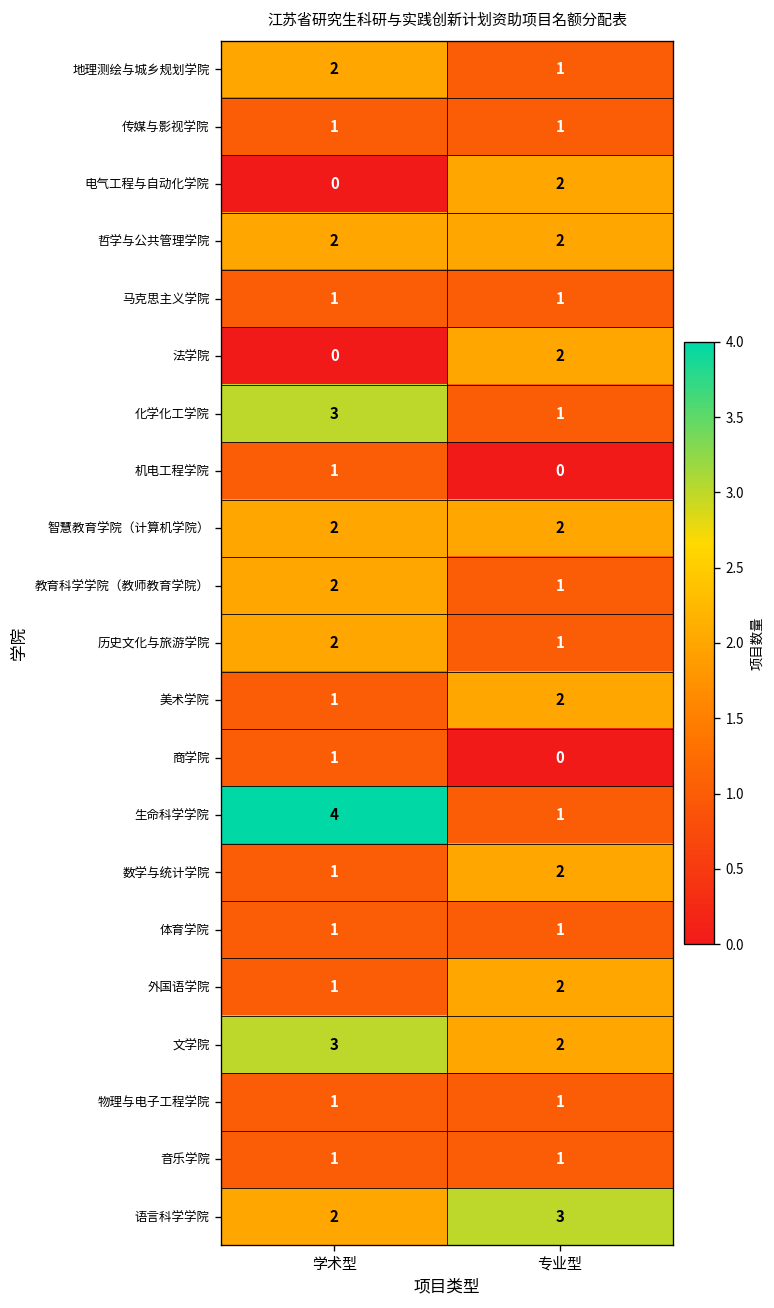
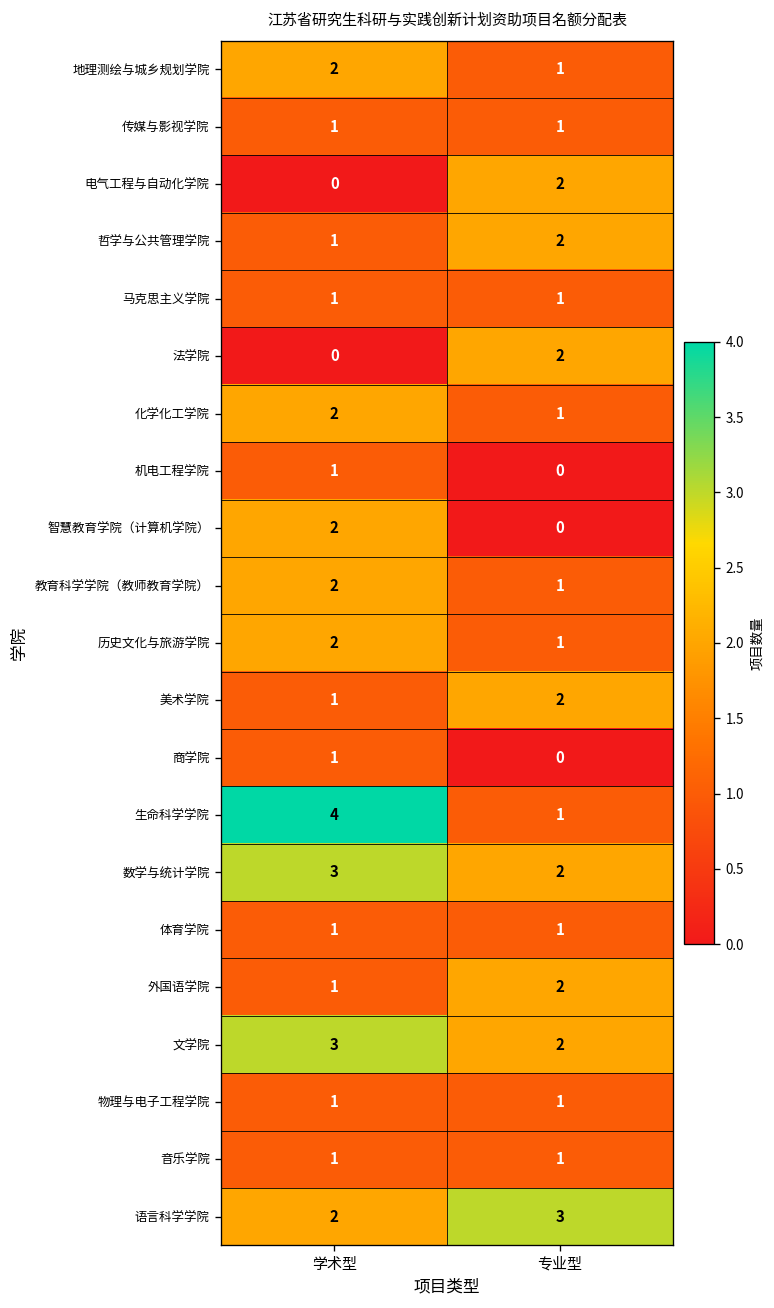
  {
    "地理测绘与城乡规划学院": {
      "学术型": 2,
      "专业型": 1
    },
    "传媒与影视学院": {
      "学术型": 1,
      "专业型": 1
    },
    "电气工程与自动化学院": {
      "学术型": 0,
      "专业型": 2
    },
    "哲学与公共管理学院": {
-     "学术型": 2,
+     "学术型": 1,
      "专业型": 2
    },
    "马克思主义学院": {
      "学术型": 1,
      "专业型": 1
    },
    "法学院": {
      "学术型": 0,
      "专业型": 2
    },
    "化学化工学院": {
-     "学术型": 3,
+     "学术型": 2,
      "专业型": 1
    },
    "机电工程学院": {
      "学术型": 1,
      "专业型": 0
    },
    "智慧教育学院（计算机学院）": {
      "学术型": 2,
-     "专业型": 2
+     "专业型": 0
    },
    "教育科学学院（教师教育学院）": {
      "学术型": 2,
      "专业型": 1
    },
    "历史文化与旅游学院": {
      "学术型": 2,
      "专业型": 1
    },
    "美术学院": {
      "学术型": 1,
      "专业型": 2
    },
    "商学院": {
      "学术型": 1,
      "专业型": 0
    },
    "生命科学学院": {
      "学术型": 4,
      "专业型": 1
    },
    "数学与统计学院": {
-     "学术型": 1,
+     "学术型": 3,
      "专业型": 2
    },
    "体育学院": {
      "学术型": 1,
      "专业型": 1
    },
    "外国语学院": {
      "学术型": 1,
      "专业型": 2
    },
    "文学院": {
      "学术型": 3,
      "专业型": 2
    },
    "物理与电子工程学院": {
      "学术型": 1,
      "专业型": 1
    },
    "音乐学院": {
      "学术型": 1,
      "专业型": 1
    },
    "语言科学学院": {
      "学术型": 2,
      "专业型": 3
    }
  }
